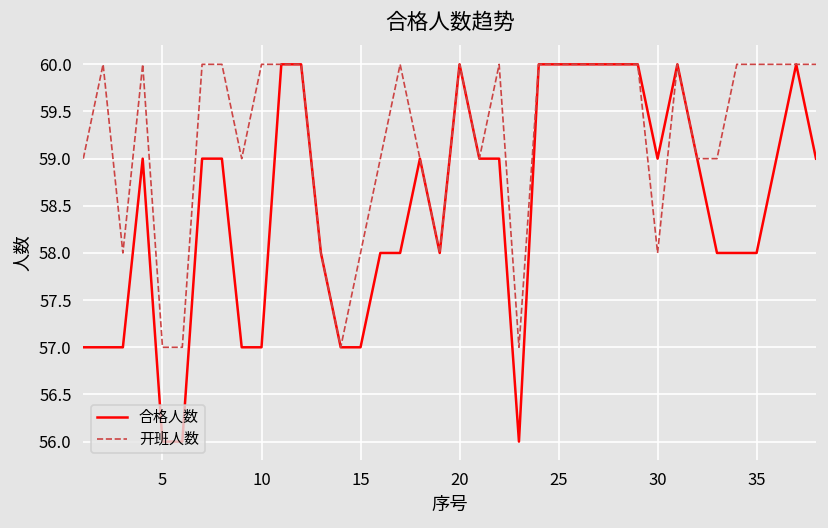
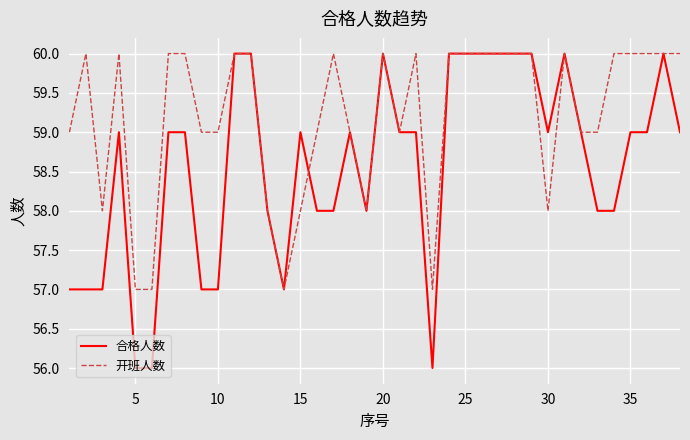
  {
    "合格人数": {
      "10": 57,
-     "15": 57,
+     "15": 59,
      "30": 59,
-     "35": 58
+     "35": 59
    },
    "开班人数": {
      "5": 57,
-     "10": 60,
+     "10": 59,
      "15": 58,
      "30": 58,
      "35": 60
    }
  }
